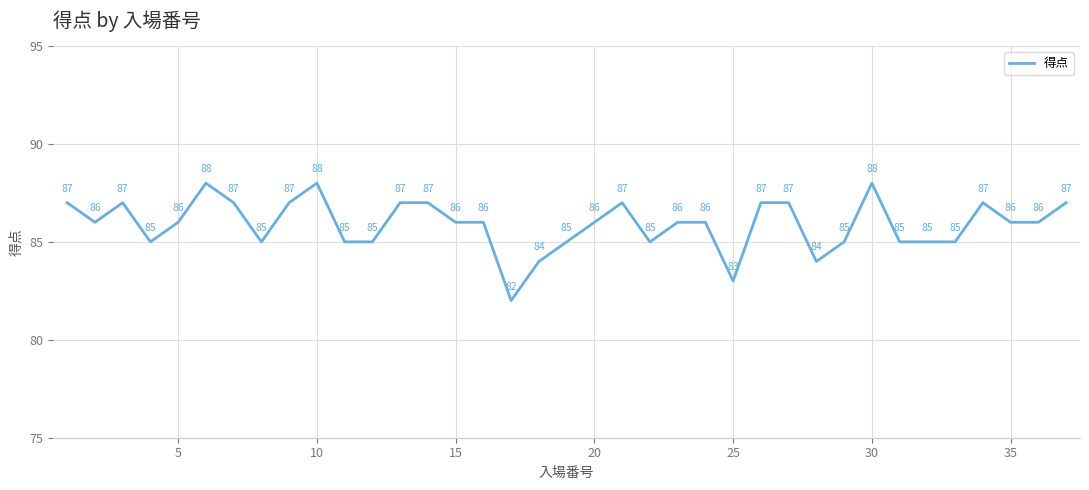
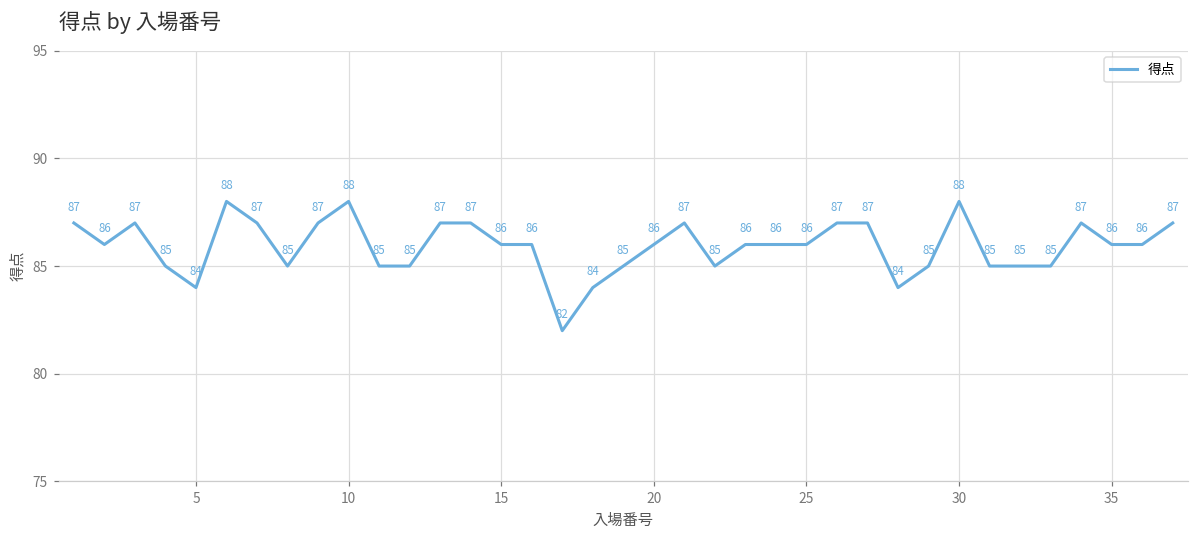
  {
-   "5": 86,
+   "5": 84,
    "10": 88,
    "15": 86,
    "20": 86,
-   "25": 83,
+   "25": 86,
    "30": 88,
    "35": 86
  }
